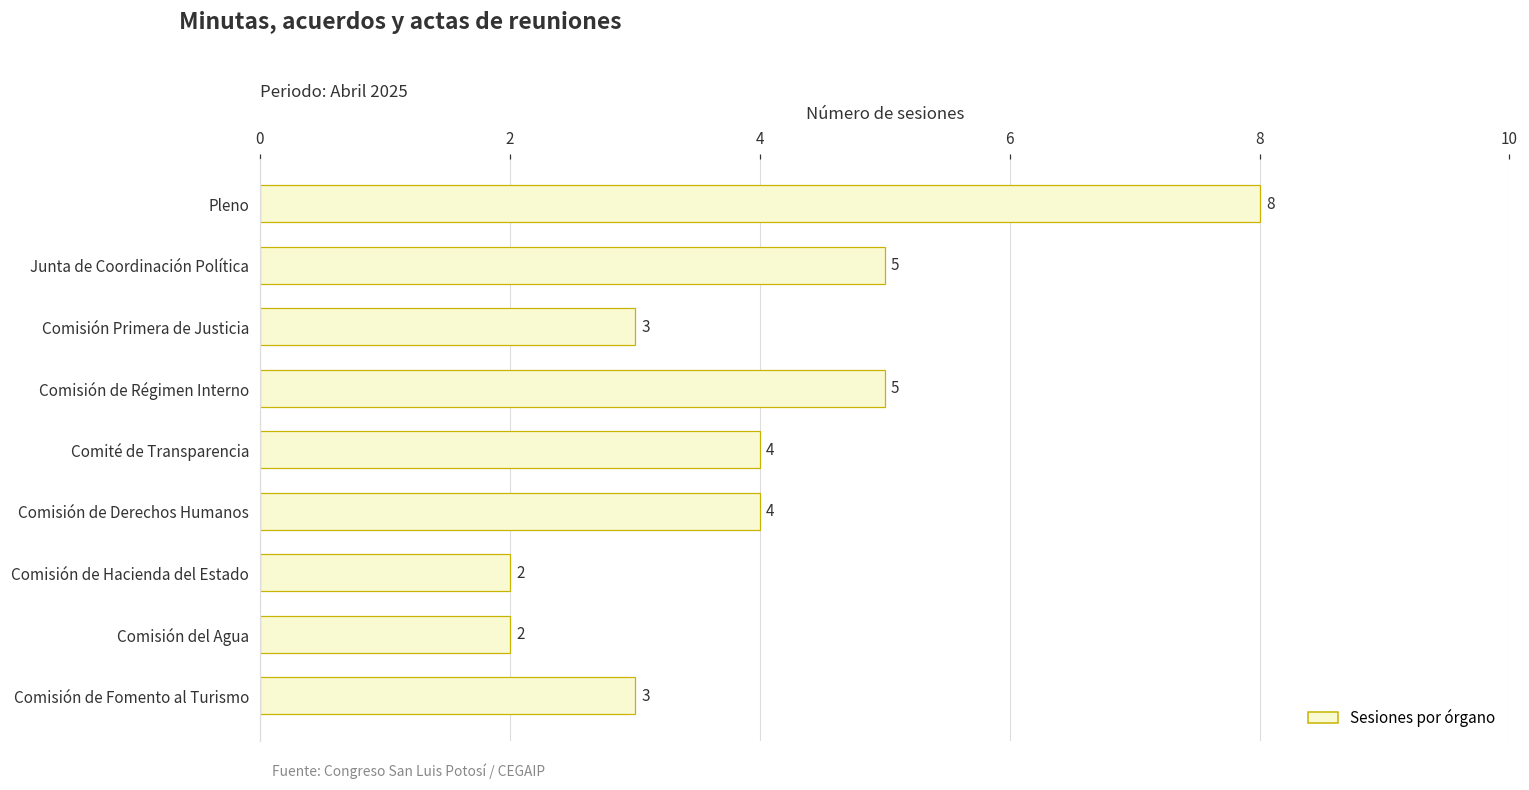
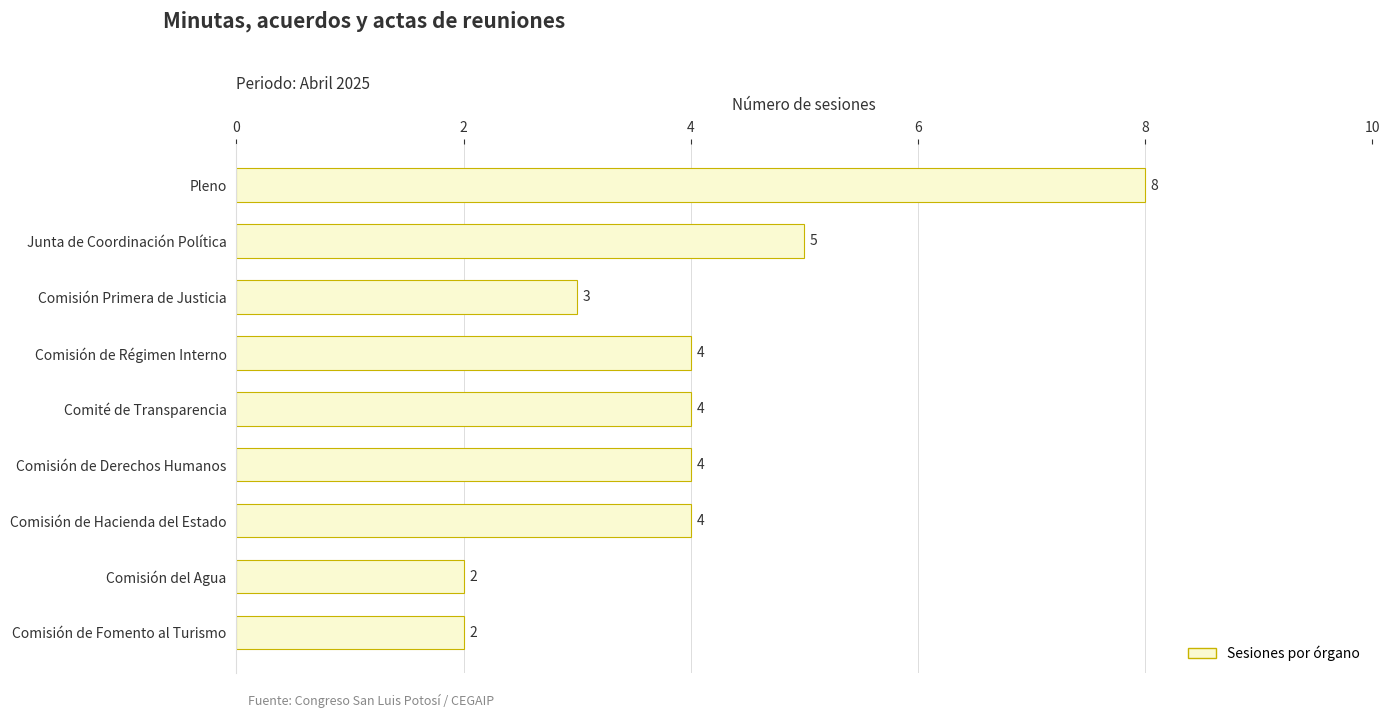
  {
    "Pleno": 8,
    "Junta de Coordinación Política": 5,
    "Comisión Primera de Justicia": 3,
-   "Comisión de Régimen Interno": 5,
+   "Comisión de Régimen Interno": 4,
    "Comité de Transparencia": 4,
    "Comisión de Derechos Humanos": 4,
-   "Comisión de Hacienda del Estado": 2,
+   "Comisión de Hacienda del Estado": 4,
    "Comisión del Agua": 2,
-   "Comisión de Fomento al Turismo": 3
+   "Comisión de Fomento al Turismo": 2
  }
